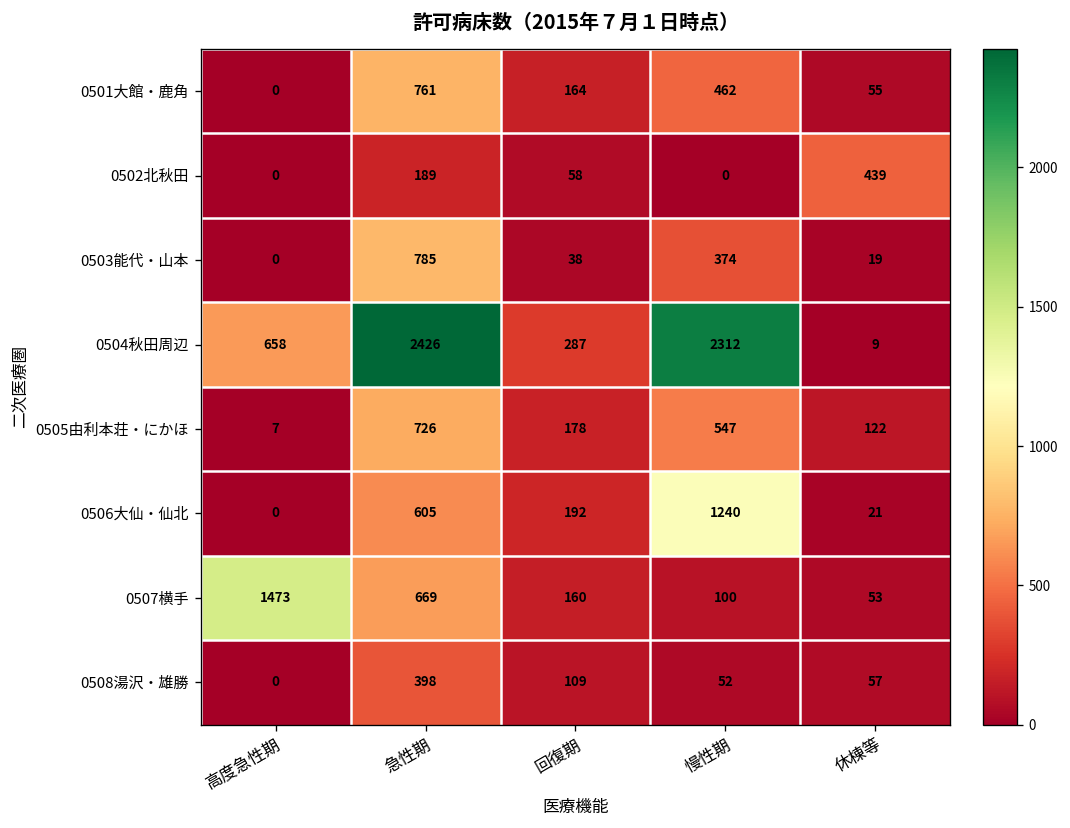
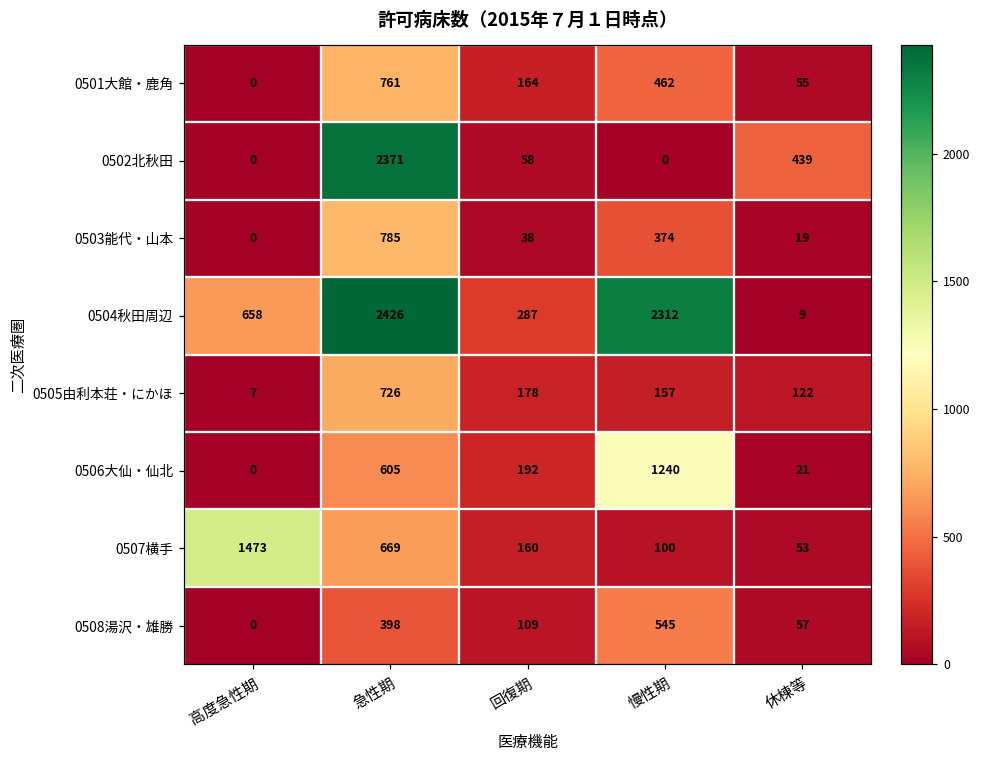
  {
    "0501大館・鹿角": {
      "高度急性期": 0,
      "急性期": 761,
      "回復期": 164,
      "慢性期": 462,
      "休棟等": 55
    },
    "0502北秋田": {
      "高度急性期": 0,
-     "急性期": 189,
+     "急性期": 2371,
      "回復期": 58,
      "慢性期": 0,
      "休棟等": 439
    },
    "0503能代・山本": {
      "高度急性期": 0,
      "急性期": 785,
      "回復期": 38,
      "慢性期": 374,
      "休棟等": 19
    },
    "0504秋田周辺": {
      "高度急性期": 658,
      "急性期": 2426,
      "回復期": 287,
      "慢性期": 2312,
      "休棟等": 9
    },
    "0505由利本荘・にかほ": {
      "高度急性期": 7,
      "急性期": 726,
      "回復期": 178,
-     "慢性期": 547,
+     "慢性期": 157,
      "休棟等": 122
    },
    "0506大仙・仙北": {
      "高度急性期": 0,
      "急性期": 605,
      "回復期": 192,
      "慢性期": 1240,
      "休棟等": 21
    },
    "0507横手": {
      "高度急性期": 1473,
      "急性期": 669,
      "回復期": 160,
      "慢性期": 100,
      "休棟等": 53
    },
    "0508湯沢・雄勝": {
      "高度急性期": 0,
      "急性期": 398,
      "回復期": 109,
-     "慢性期": 52,
+     "慢性期": 545,
      "休棟等": 57
    }
  }
